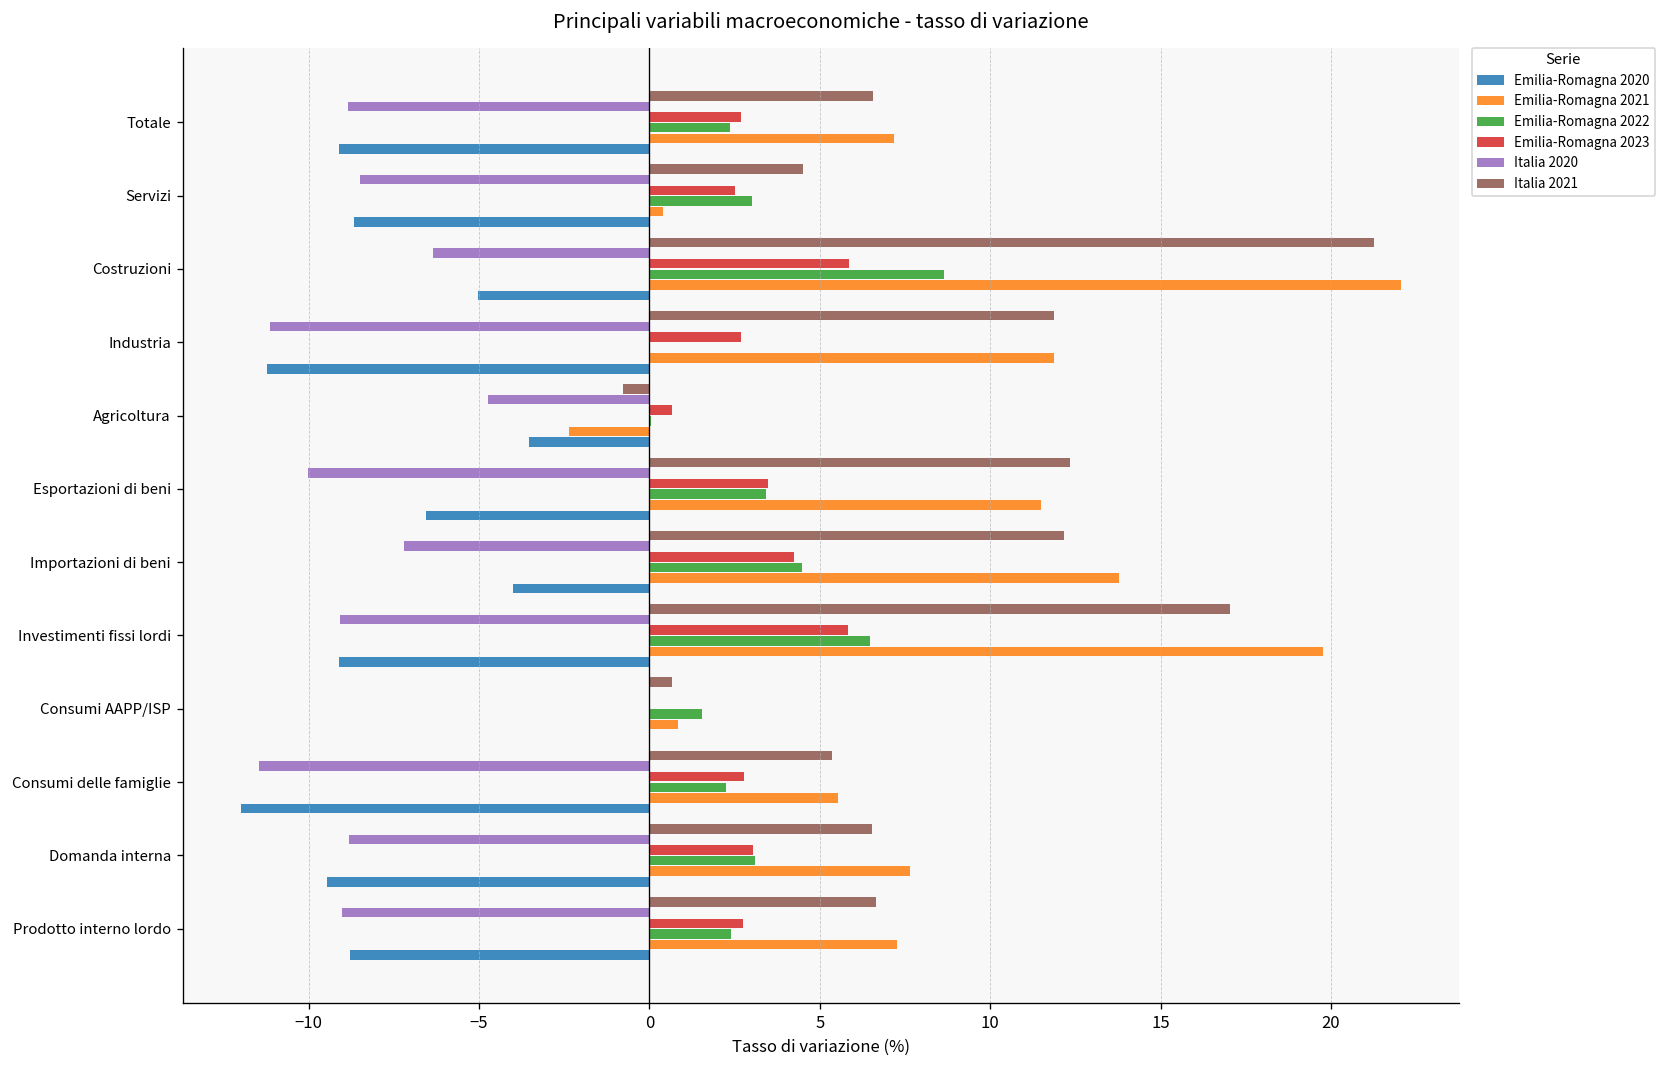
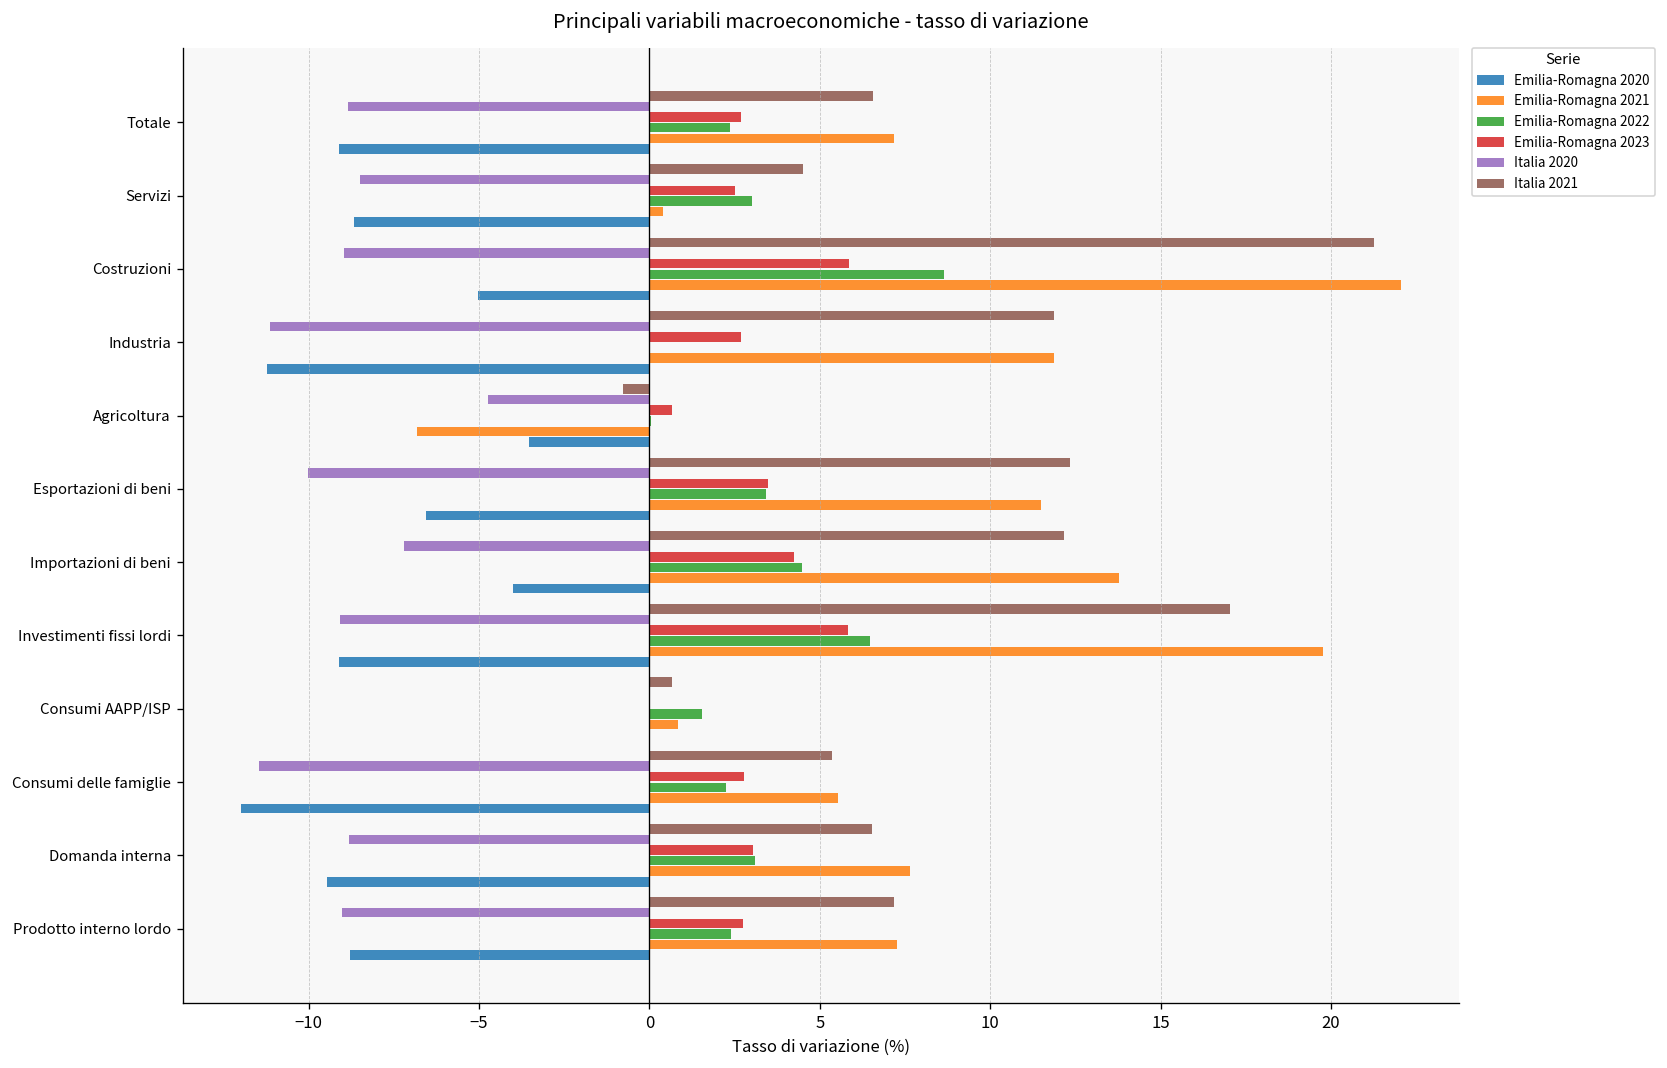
  {
    "Emilia-Romagna 2020": {
      "Totale": -9.1,
      "Servizi": -8.7,
      "Costruzioni": -5.0,
      "Industria": -11.2,
      "Agricoltura": -3.5,
      "Esportazioni di beni": -6.6,
      "Importazioni di beni": -4.0,
      "Investimenti fissi lordi": -9.1,
      "Consumi delle famiglie": -12.0,
      "Domanda interna": -9.5,
      "Prodotto interno lordo": -8.8
    },
    "Emilia-Romagna 2021": {
      "Totale": 7.2,
      "Servizi": 0.4,
      "Costruzioni": 22.1,
      "Industria": 11.9,
-     "Agricoltura": -2.4,
+     "Agricoltura": -6.8,
      "Esportazioni di beni": 11.5,
      "Importazioni di beni": 13.8,
      "Investimenti fissi lordi": 19.8,
      "Consumi AAPP/ISP": 0.9,
      "Consumi delle famiglie": 5.5,
      "Domanda interna": 7.6,
      "Prodotto interno lordo": 7.3
    },
    "Emilia-Romagna 2022": {
      "Totale": 2.4,
      "Servizi": 3.0,
      "Costruzioni": 8.6,
      "Esportazioni di beni": 3.4,
      "Importazioni di beni": 4.5,
      "Investimenti fissi lordi": 6.5,
      "Consumi AAPP/ISP": 1.5,
      "Consumi delle famiglie": 2.2,
      "Domanda interna": 3.1,
      "Prodotto interno lordo": 2.4
    },
    "Emilia-Romagna 2023": {
      "Totale": 2.7,
      "Servizi": 2.5,
      "Costruzioni": 5.9,
      "Industria": 2.7,
      "Agricoltura": 0.6,
      "Esportazioni di beni": 3.5,
      "Importazioni di beni": 4.3,
      "Investimenti fissi lordi": 5.8,
      "Consumi delle famiglie": 2.8,
      "Domanda interna": 3.0,
      "Prodotto interno lordo": 2.7
    },
    "Italia 2020": {
      "Totale": -8.8,
      "Servizi": -8.5,
-     "Costruzioni": -6.3,
+     "Costruzioni": -9.0,
      "Industria": -11.2,
      "Agricoltura": -4.7,
      "Esportazioni di beni": -10.0,
      "Importazioni di beni": -7.2,
      "Investimenti fissi lordi": -9.1,
      "Consumi delle famiglie": -11.5,
      "Domanda interna": -8.8,
      "Prodotto interno lordo": -9.0
    },
    "Italia 2021": {
      "Totale": 6.6,
      "Servizi": 4.5,
      "Costruzioni": 21.3,
      "Industria": 11.9,
      "Agricoltura": -0.8,
      "Esportazioni di beni": 12.3,
      "Importazioni di beni": 12.2,
      "Investimenti fissi lordi": 17.0,
      "Consumi AAPP/ISP": 0.7,
      "Consumi delle famiglie": 5.4,
      "Domanda interna": 6.5,
-     "Prodotto interno lordo": 6.6
+     "Prodotto interno lordo": 7.2
    }
  }
